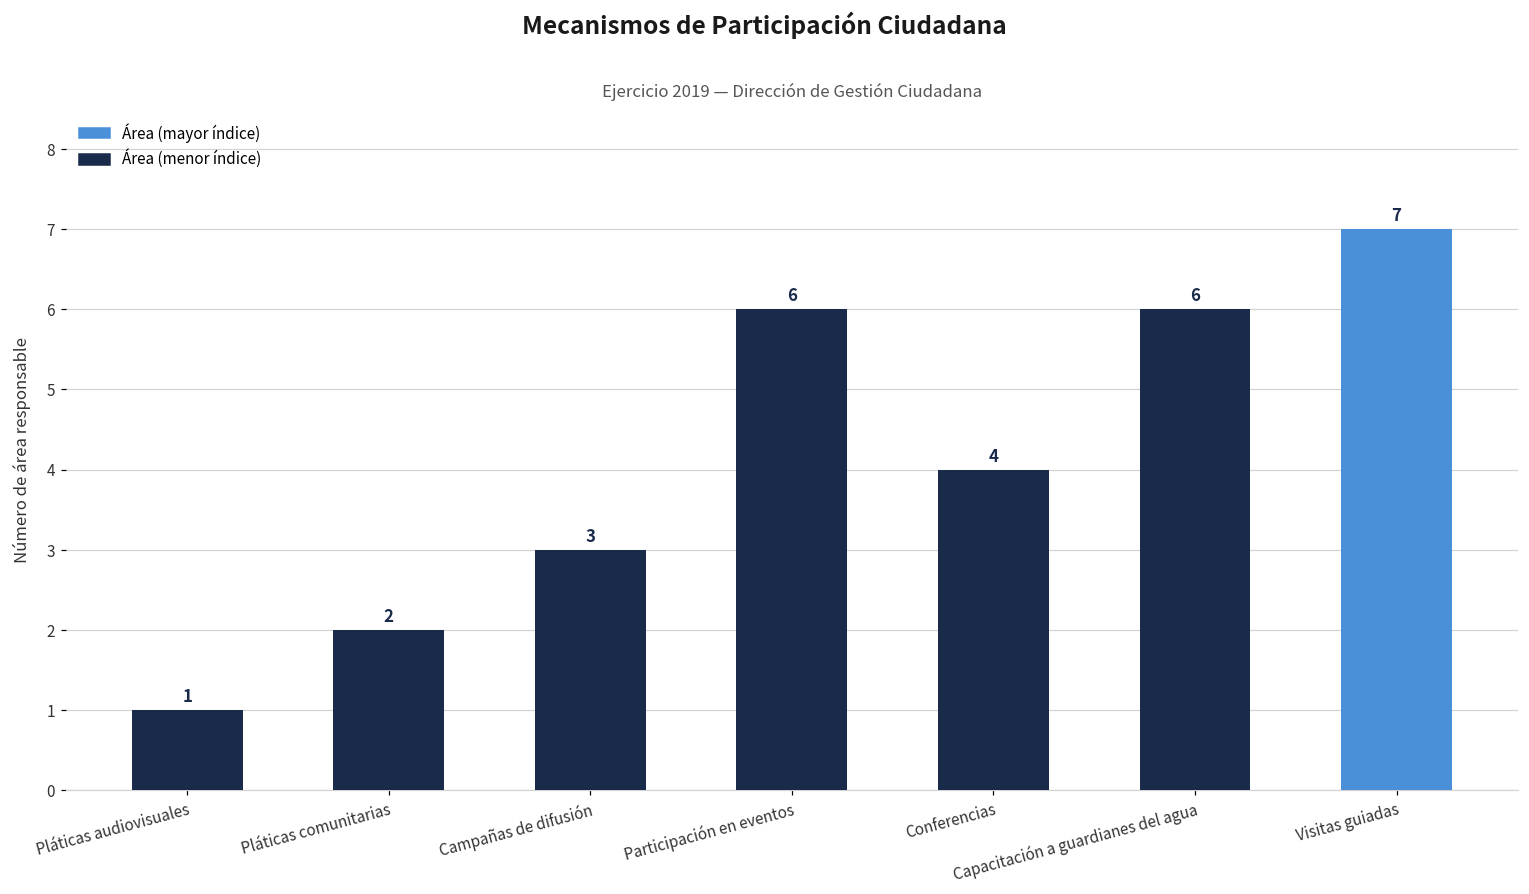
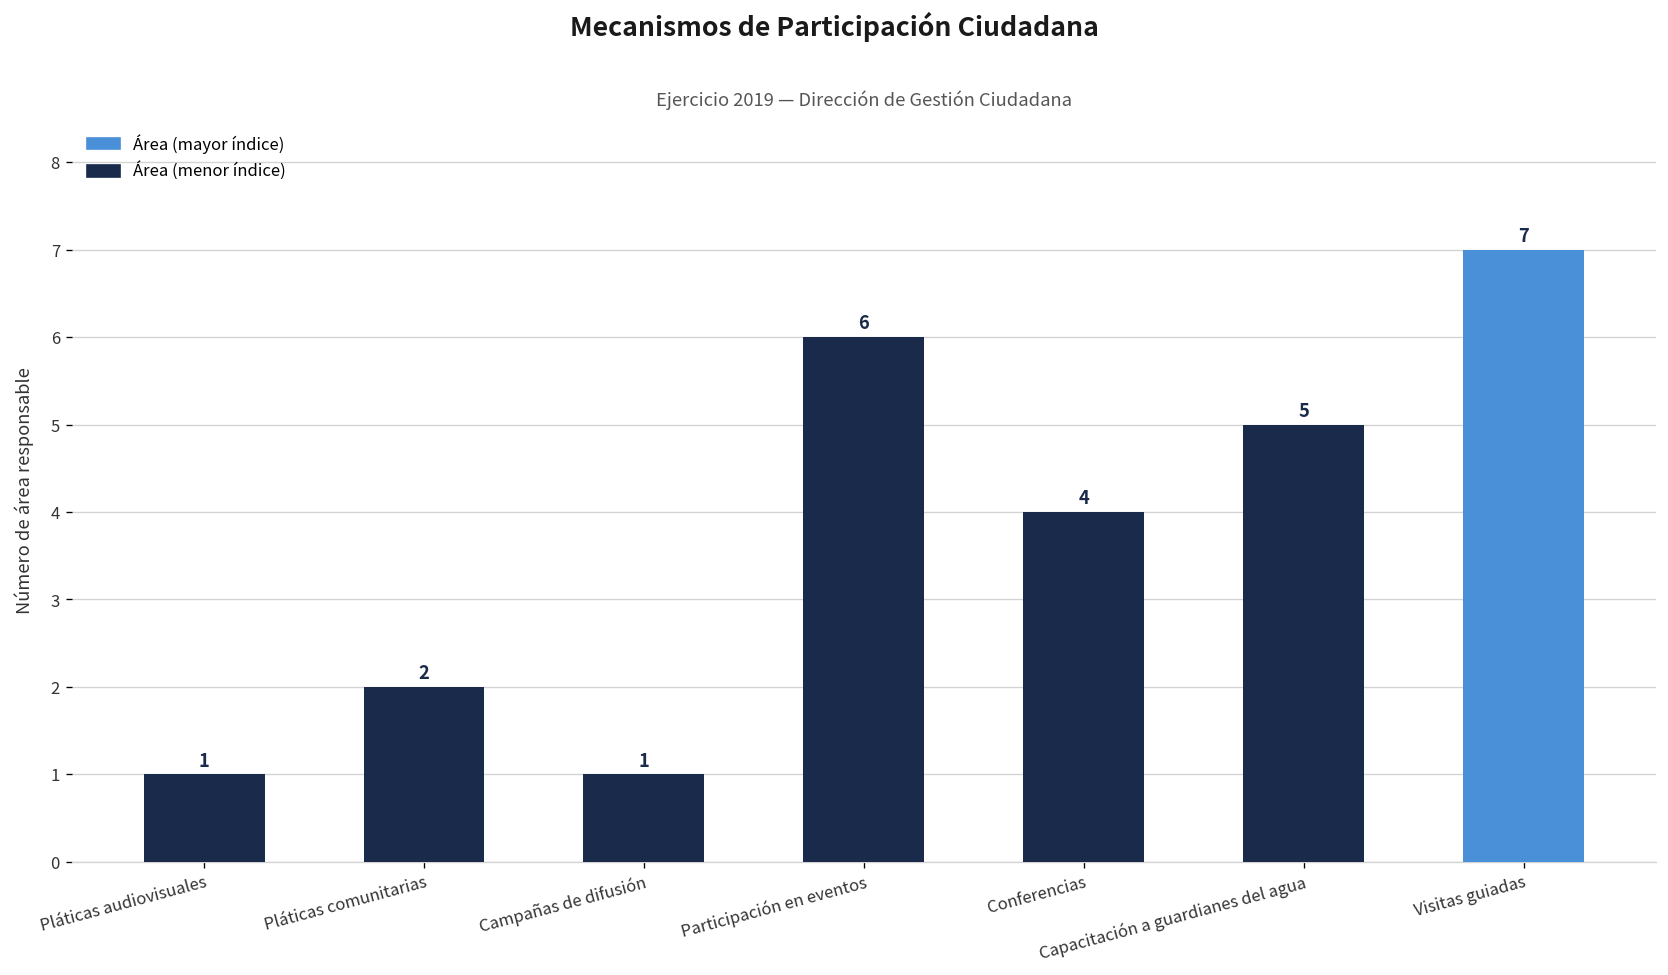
  {
    "Pláticas audiovisuales": 1,
    "Pláticas comunitarias": 2,
-   "Campañas de difusión": 3,
+   "Campañas de difusión": 1,
    "Participación en eventos": 6,
    "Conferencias": 4,
-   "Capacitación a guardianes del agua": 6,
+   "Capacitación a guardianes del agua": 5,
    "Visitas guiadas": 7
  }
